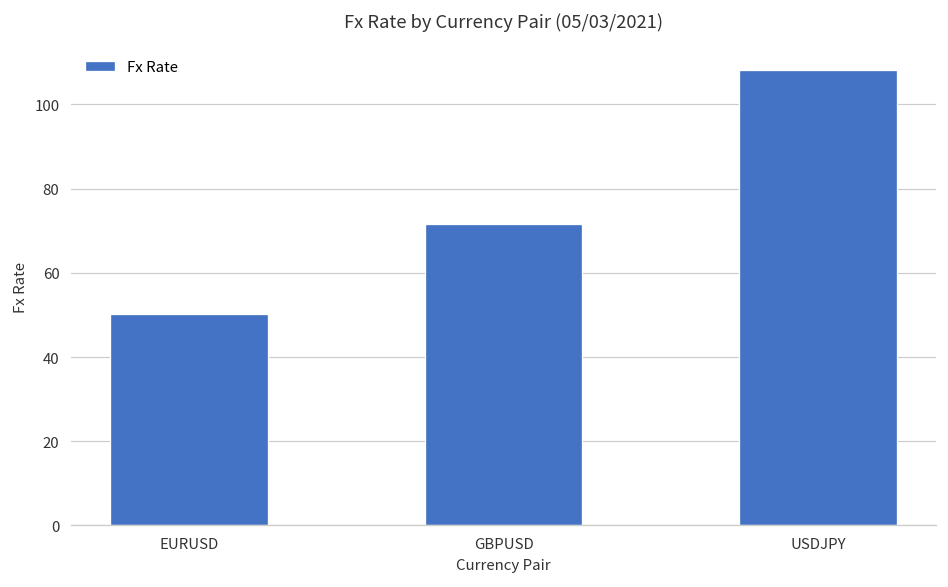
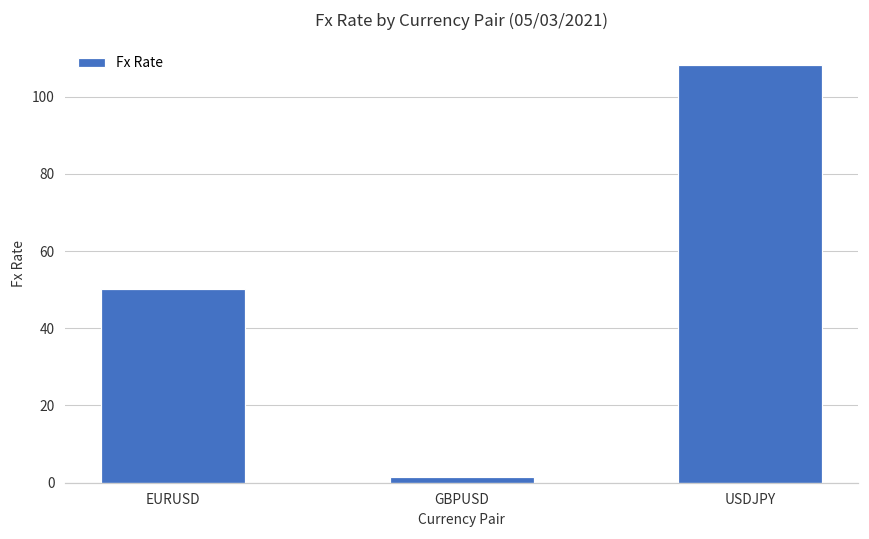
  {
    "EURUSD": 50,
-   "GBPUSD": 72,
+   "GBPUSD": 1,
    "USDJPY": 108
  }
